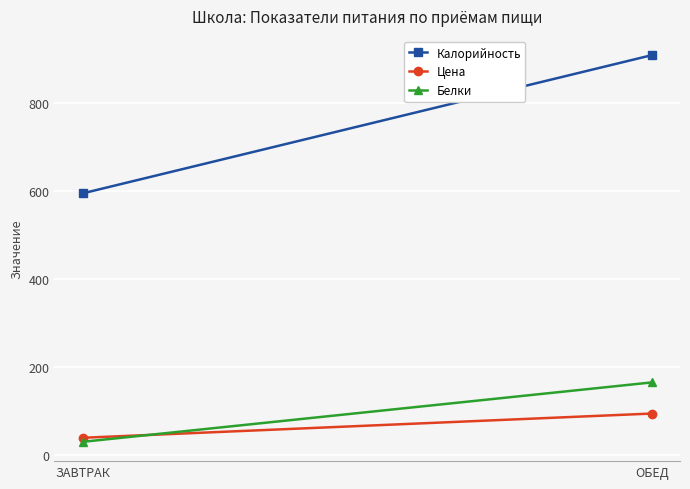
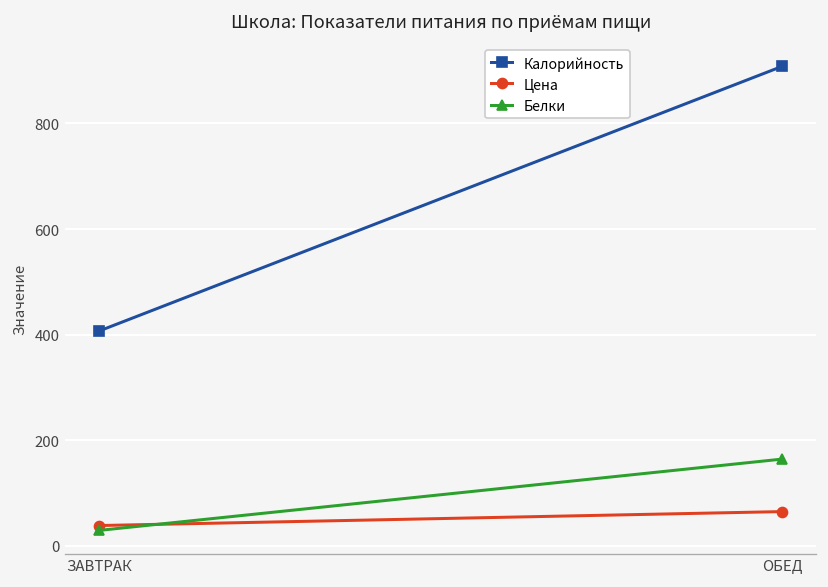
  {
    "Калорийность": {
-     "ЗАВТРАК": 590,
+     "ЗАВТРАК": 410,
      "ОБЕД": 910
    },
    "Цена": {
      "ЗАВТРАК": 40,
-     "ОБЕД": 90
+     "ОБЕД": 60
    },
    "Белки": {
      "ЗАВТРАК": 30,
      "ОБЕД": 160
    }
  }
